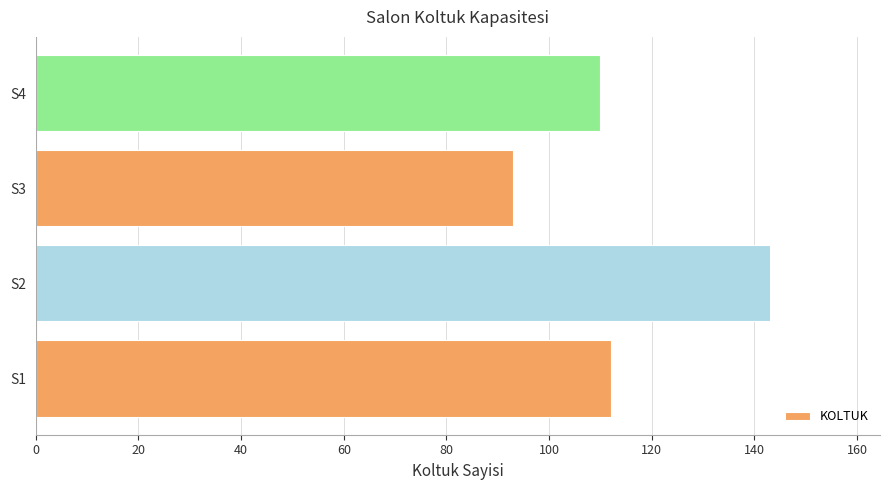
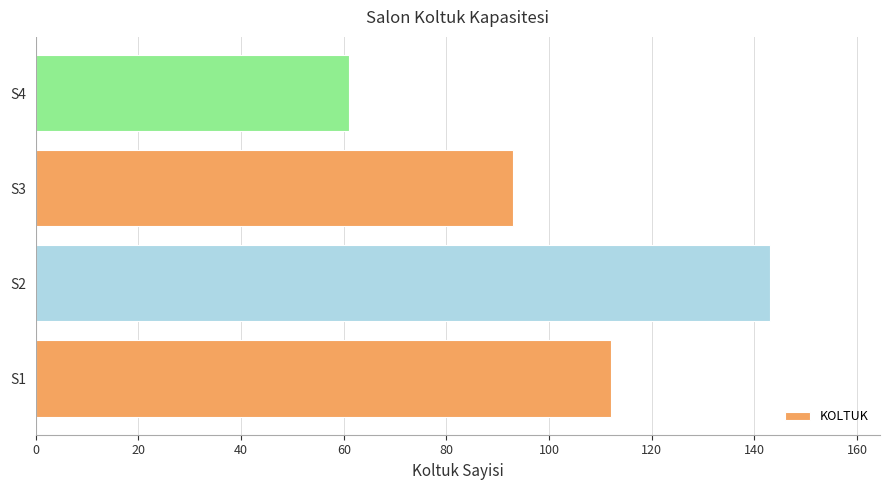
  {
-   "S4": 110,
+   "S4": 61,
    "S3": 93,
    "S2": 143,
    "S1": 112
  }
